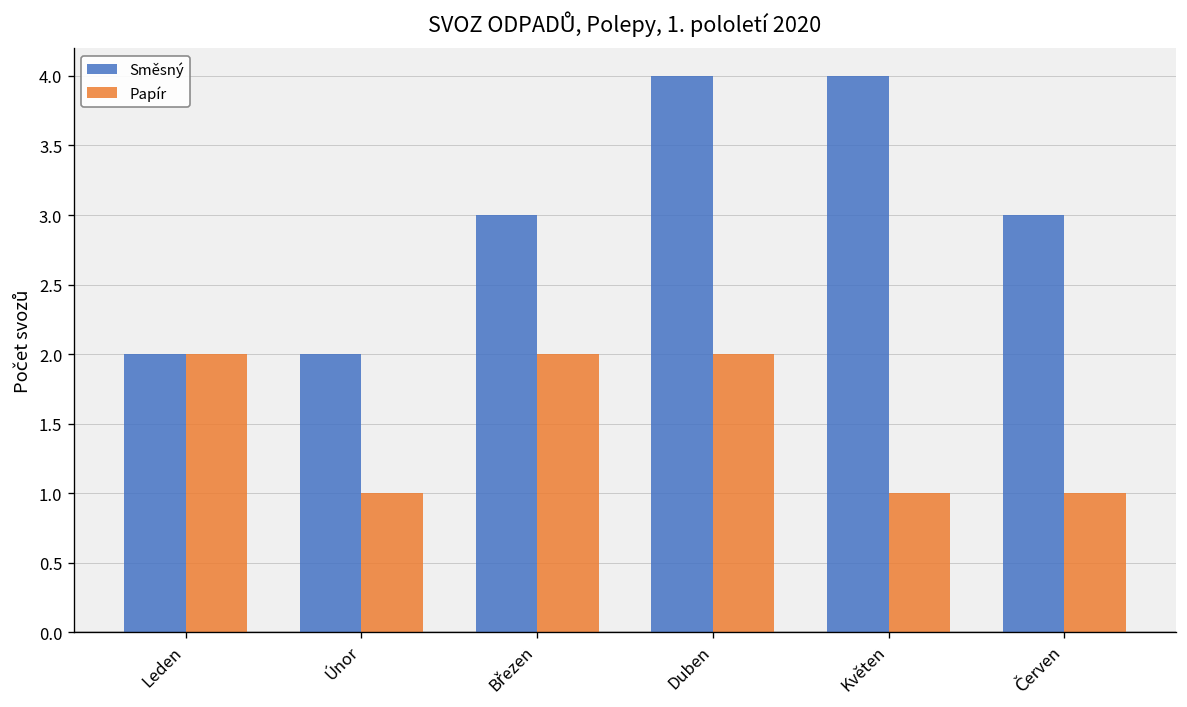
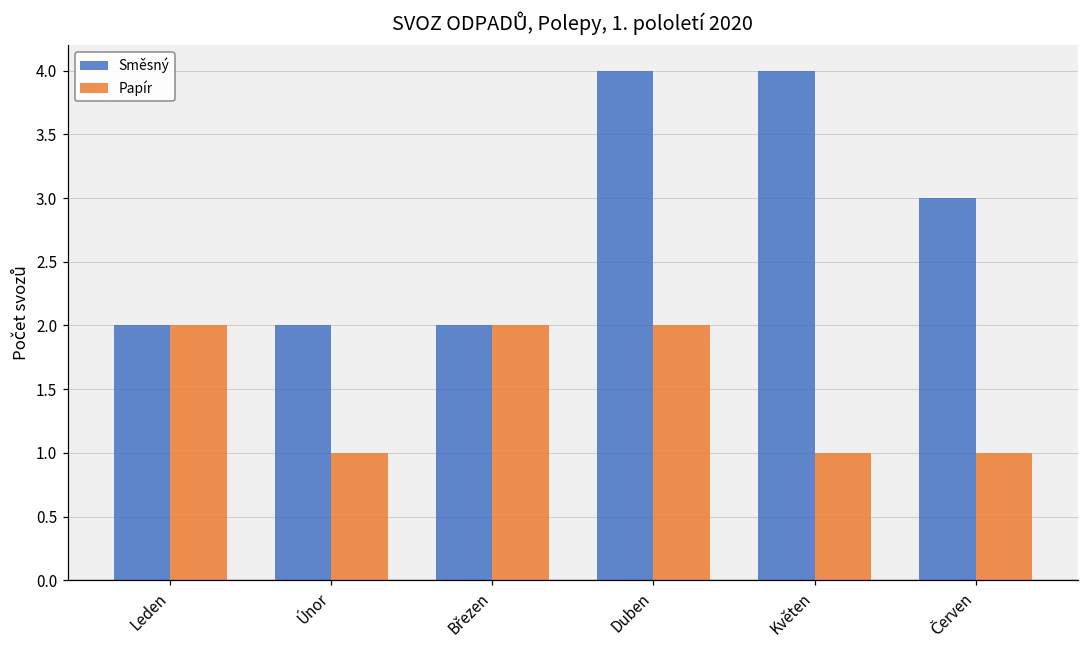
  {
    "Směsný": {
      "Leden": 2,
      "Únor": 2,
-     "Březen": 3,
+     "Březen": 2,
      "Duben": 4,
      "Květen": 4,
      "Červen": 3
    },
    "Papír": {
      "Leden": 2,
      "Únor": 1,
      "Březen": 2,
      "Duben": 2,
      "Květen": 1,
      "Červen": 1
    }
  }
